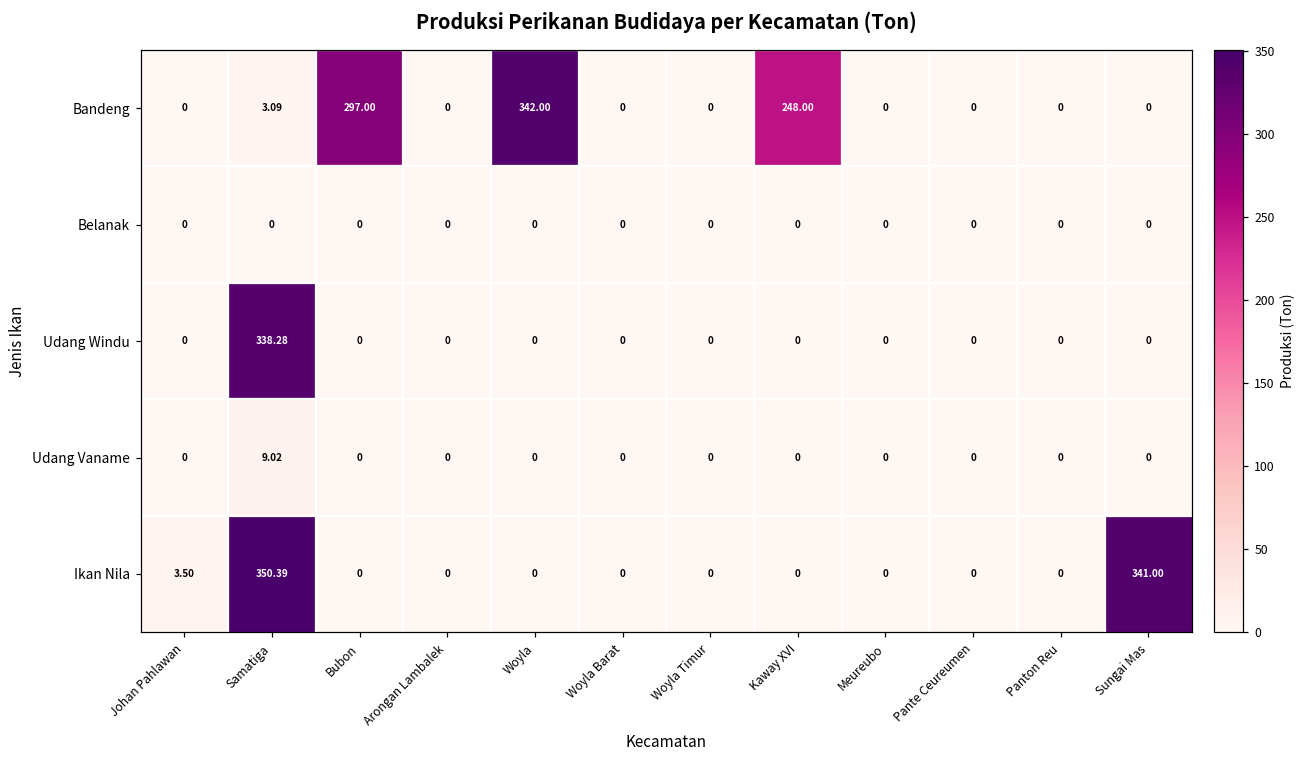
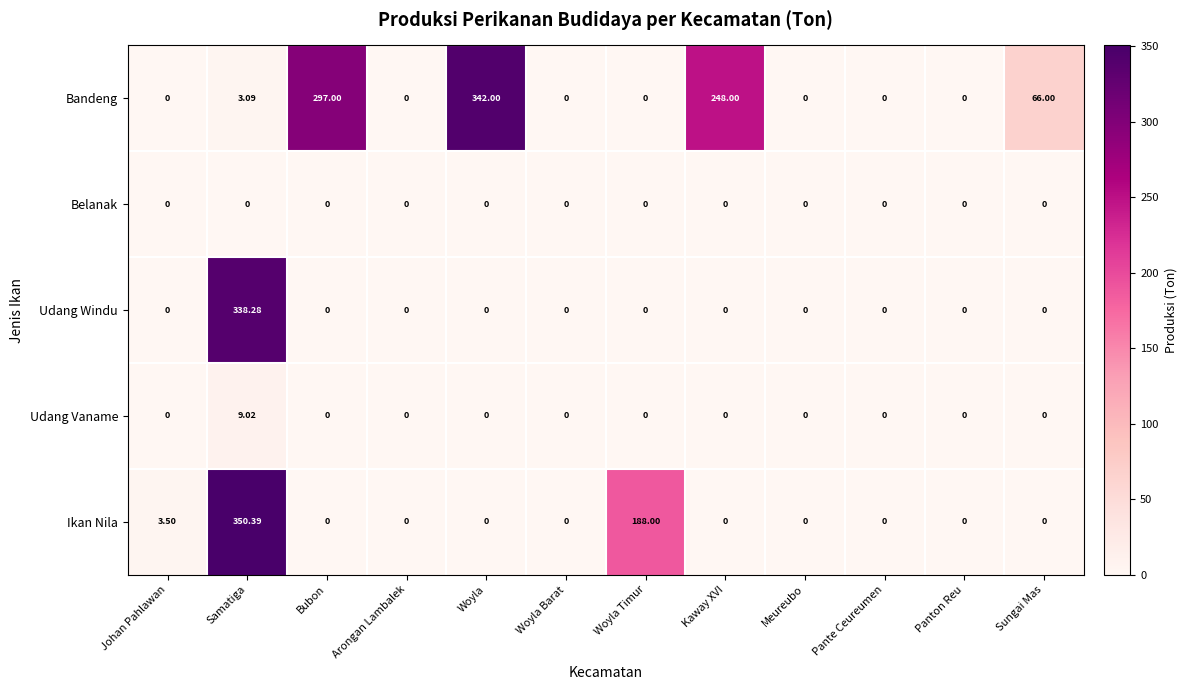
  {
    "Bandeng": {
      "Johan Pahlawan": 0,
      "Samatiga": 3.09,
      "Bubon": 297.00,
      "Arongan Lambalek": 0,
      "Woyla": 342.00,
      "Woyla Barat": 0,
      "Woyla Timur": 0,
      "Kaway XVI": 248.00,
      "Meureubo": 0,
      "Pante Ceureumen": 0,
      "Panton Reu": 0,
-     "Sungai Mas": 0
+     "Sungai Mas": 66.00
    },
    "Belanak": {
      "Johan Pahlawan": 0,
      "Samatiga": 0,
      "Bubon": 0,
      "Arongan Lambalek": 0,
      "Woyla": 0,
      "Woyla Barat": 0,
      "Woyla Timur": 0,
      "Kaway XVI": 0,
      "Meureubo": 0,
      "Pante Ceureumen": 0,
      "Panton Reu": 0,
      "Sungai Mas": 0
    },
    "Udang Windu": {
      "Johan Pahlawan": 0,
      "Samatiga": 338.28,
      "Bubon": 0,
      "Arongan Lambalek": 0,
      "Woyla": 0,
      "Woyla Barat": 0,
      "Woyla Timur": 0,
      "Kaway XVI": 0,
      "Meureubo": 0,
      "Pante Ceureumen": 0,
      "Panton Reu": 0,
      "Sungai Mas": 0
    },
    "Udang Vaname": {
      "Johan Pahlawan": 0,
      "Samatiga": 9.02,
      "Bubon": 0,
      "Arongan Lambalek": 0,
      "Woyla": 0,
      "Woyla Barat": 0,
      "Woyla Timur": 0,
      "Kaway XVI": 0,
      "Meureubo": 0,
      "Pante Ceureumen": 0,
      "Panton Reu": 0,
      "Sungai Mas": 0
    },
    "Ikan Nila": {
      "Johan Pahlawan": 3.50,
      "Samatiga": 350.39,
      "Bubon": 0,
      "Arongan Lambalek": 0,
      "Woyla": 0,
      "Woyla Barat": 0,
-     "Woyla Timur": 0,
+     "Woyla Timur": 188.00,
      "Kaway XVI": 0,
      "Meureubo": 0,
      "Pante Ceureumen": 0,
      "Panton Reu": 0,
-     "Sungai Mas": 341.00
+     "Sungai Mas": 0
    }
  }
